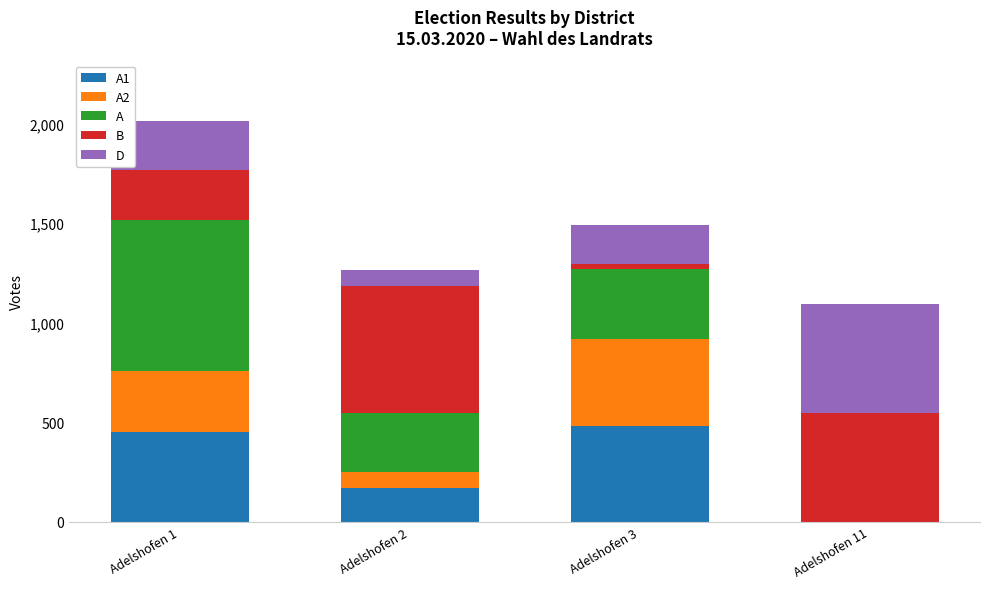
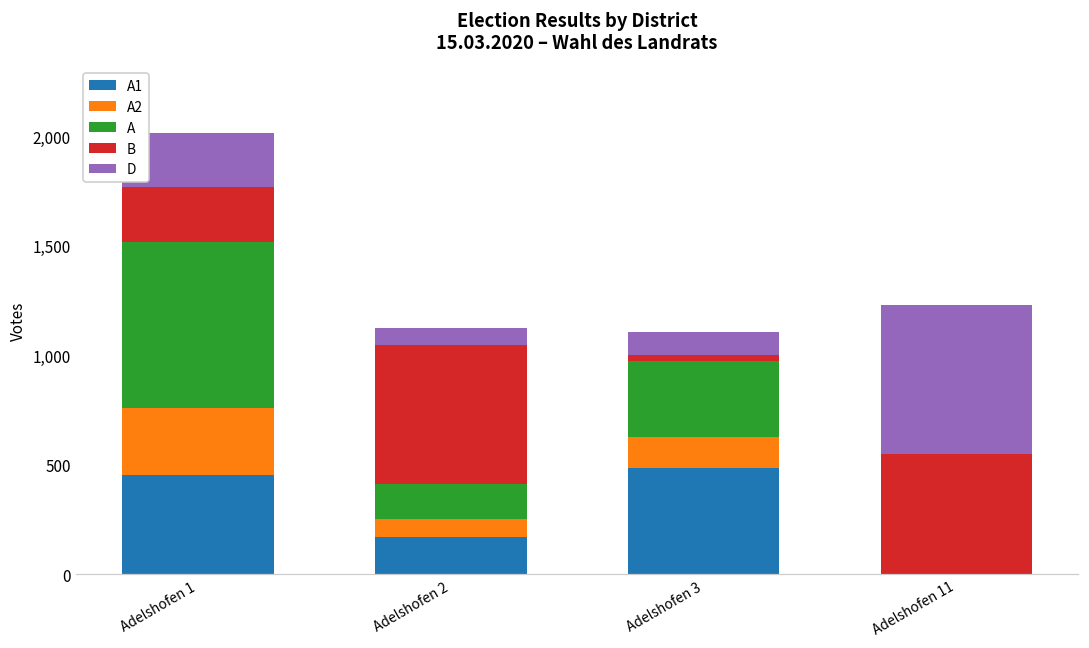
  {
    "A1": {
      "Adelshofen 1": 450,
      "Adelshofen 2": 170,
      "Adelshofen 3": 480,
      "Adelshofen 11": 0
    },
    "A2": {
      "Adelshofen 1": 310,
      "Adelshofen 2": 80,
-     "Adelshofen 3": 430,
+     "Adelshofen 3": 140,
      "Adelshofen 11": 0
    },
    "A": {
      "Adelshofen 1": 760,
-     "Adelshofen 2": 300,
+     "Adelshofen 2": 160,
      "Adelshofen 3": 350,
      "Adelshofen 11": 0
    },
    "B": {
      "Adelshofen 1": 250,
      "Adelshofen 2": 640,
      "Adelshofen 3": 30,
      "Adelshofen 11": 550
    },
    "D": {
      "Adelshofen 1": 250,
      "Adelshofen 2": 80,
-     "Adelshofen 3": 200,
-     "Adelshofen 11": 550
+     "Adelshofen 3": 100,
+     "Adelshofen 11": 680
    }
  }
